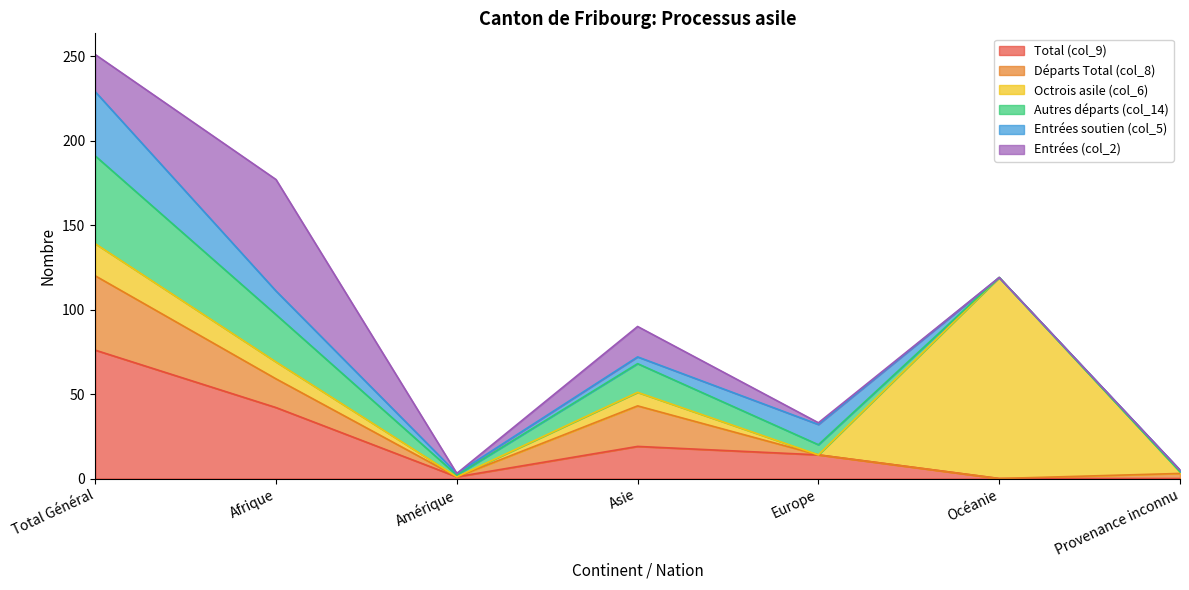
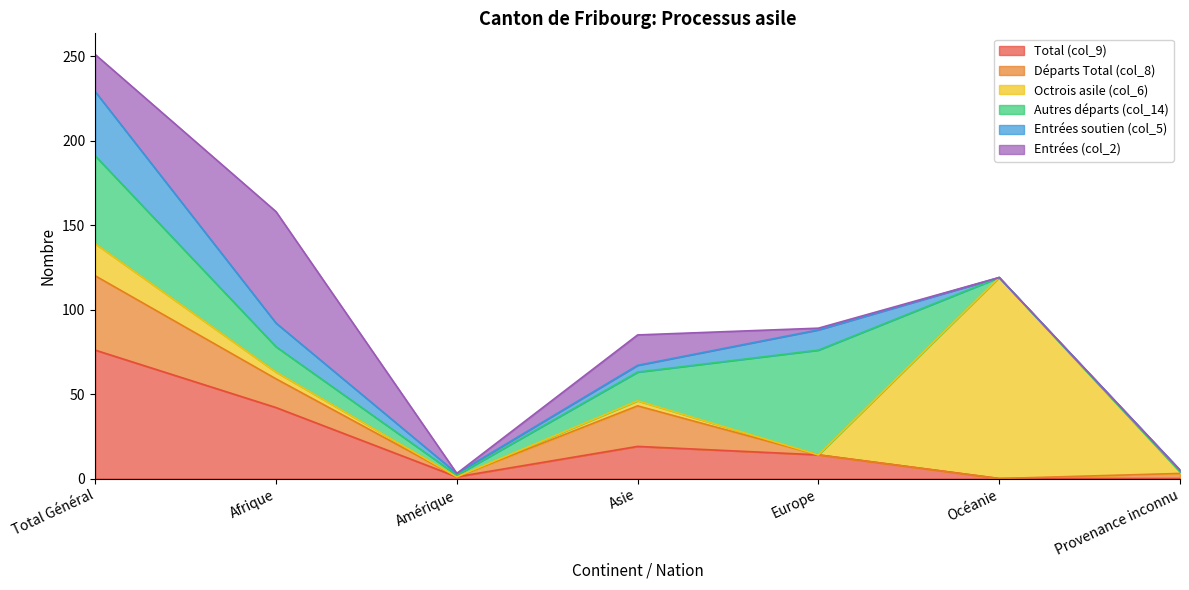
  {
    "Octrois asile (col_6)": {
      "Total Général": 19,
-     "Afrique": 10,
-     "Asie": 8
+     "Afrique": 4,
+     "Asie": 3
    },
    "Autres départs (col_14)": {
      "Total Général": 52,
-     "Afrique": 28,
+     "Afrique": 15,
      "Asie": 17,
-     "Europe": 6
+     "Europe": 62
    },
    "Entrées soutien (col_5)": {
      "Total Général": 38,
      "Afrique": 14,
      "Asie": 4
    },
    "Entrées (col_2)": {
      "Total Général": 22,
      "Afrique": 66,
      "Asie": 18
    }
  }
